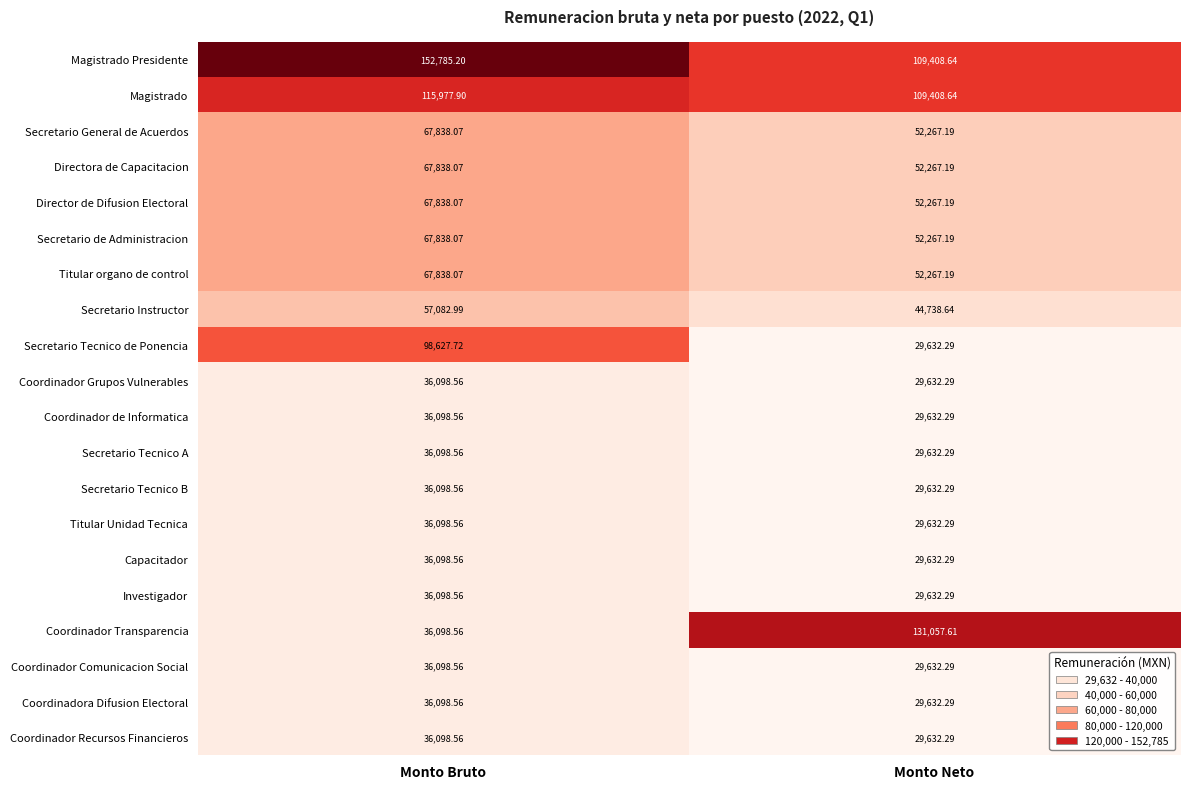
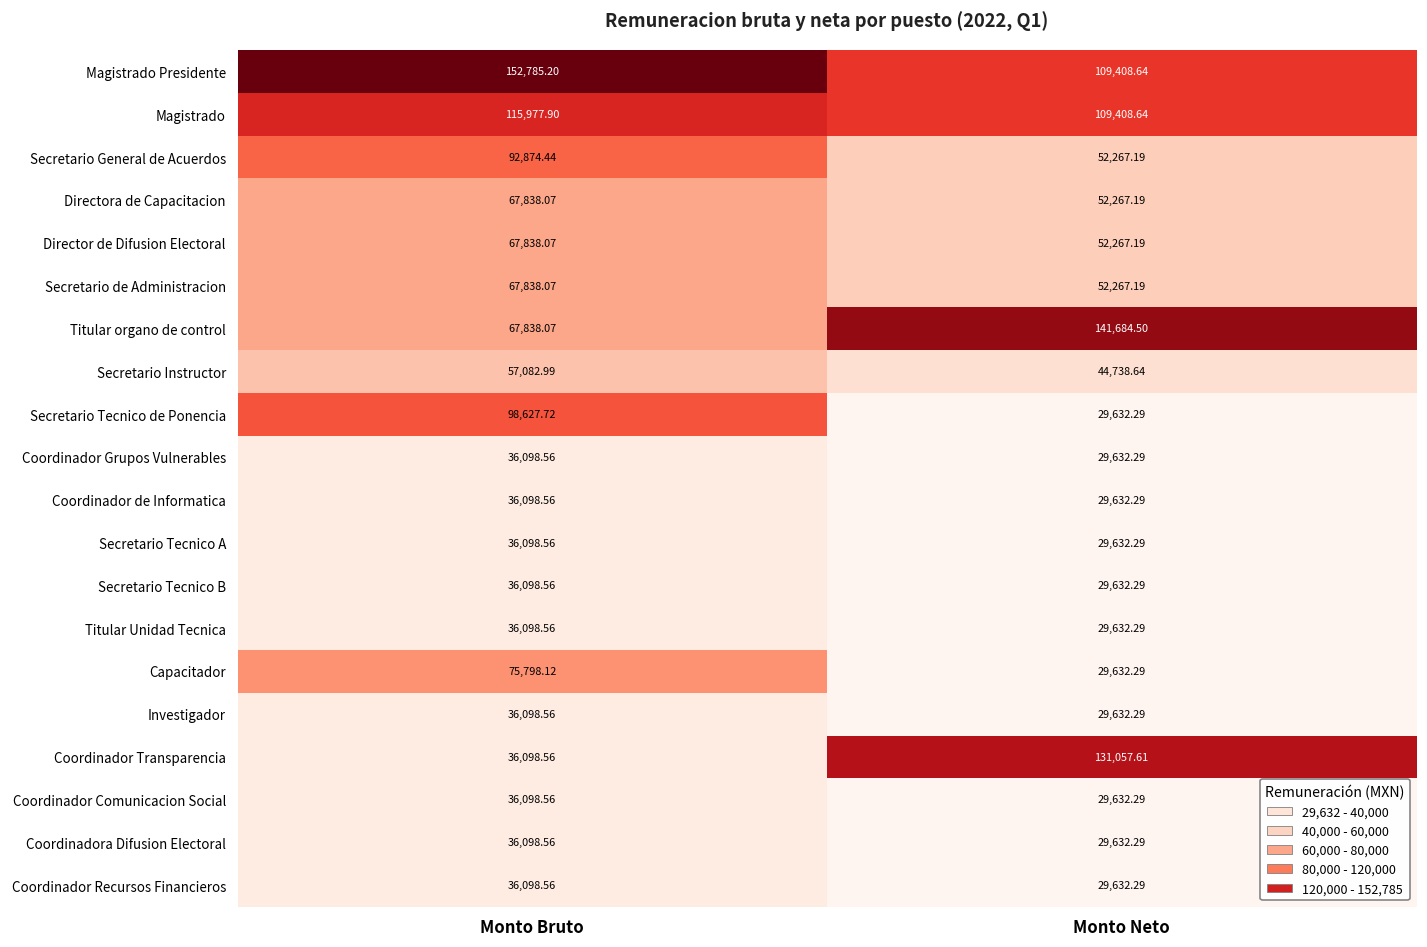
  {
    "Magistrado Presidente": {
      "Monto Bruto": "152,785.20",
      "Monto Neto": "109,408.64"
    },
    "Magistrado": {
      "Monto Bruto": "115,977.90",
      "Monto Neto": "109,408.64"
    },
    "Secretario General de Acuerdos": {
-     "Monto Bruto": "67,838.07",
+     "Monto Bruto": "92,874.44",
      "Monto Neto": "52,267.19"
    },
    "Directora de Capacitacion": {
      "Monto Bruto": "67,838.07",
      "Monto Neto": "52,267.19"
    },
    "Director de Difusion Electoral": {
      "Monto Bruto": "67,838.07",
      "Monto Neto": "52,267.19"
    },
    "Secretario de Administracion": {
      "Monto Bruto": "67,838.07",
      "Monto Neto": "52,267.19"
    },
    "Titular organo de control": {
      "Monto Bruto": "67,838.07",
-     "Monto Neto": "52,267.19"
+     "Monto Neto": "141,684.50"
    },
    "Secretario Instructor": {
      "Monto Bruto": "57,082.99",
      "Monto Neto": "44,738.64"
    },
    "Secretario Tecnico de Ponencia": {
      "Monto Bruto": "98,627.72",
      "Monto Neto": "29,632.29"
    },
    "Coordinador Grupos Vulnerables": {
      "Monto Bruto": "36,098.56",
      "Monto Neto": "29,632.29"
    },
    "Coordinador de Informatica": {
      "Monto Bruto": "36,098.56",
      "Monto Neto": "29,632.29"
    },
    "Secretario Tecnico A": {
      "Monto Bruto": "36,098.56",
      "Monto Neto": "29,632.29"
    },
    "Secretario Tecnico B": {
      "Monto Bruto": "36,098.56",
      "Monto Neto": "29,632.29"
    },
    "Titular Unidad Tecnica": {
      "Monto Bruto": "36,098.56",
      "Monto Neto": "29,632.29"
    },
    "Capacitador": {
-     "Monto Bruto": "36,098.56",
+     "Monto Bruto": "75,798.12",
      "Monto Neto": "29,632.29"
    },
    "Investigador": {
      "Monto Bruto": "36,098.56",
      "Monto Neto": "29,632.29"
    },
    "Coordinador Transparencia": {
      "Monto Bruto": "36,098.56",
      "Monto Neto": "131,057.61"
    },
    "Coordinador Comunicacion Social": {
      "Monto Bruto": "36,098.56",
      "Monto Neto": "29,632.29"
    },
    "Coordinadora Difusion Electoral": {
      "Monto Bruto": "36,098.56",
      "Monto Neto": "29,632.29"
    },
    "Coordinador Recursos Financieros": {
      "Monto Bruto": "36,098.56",
      "Monto Neto": "29,632.29"
    }
  }
